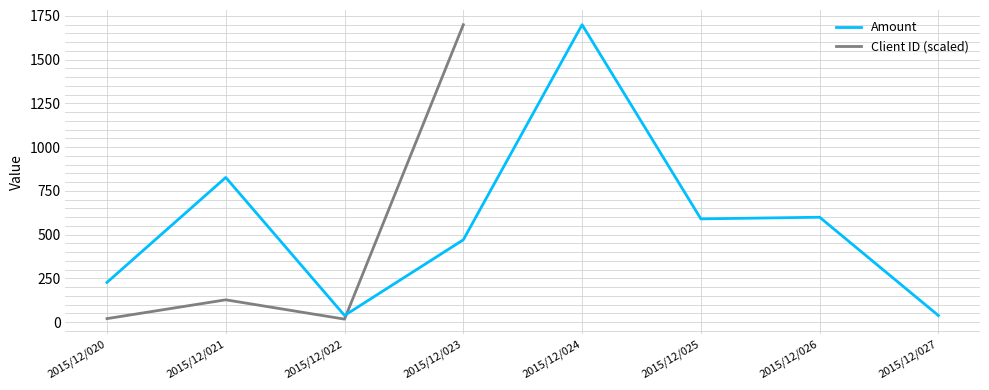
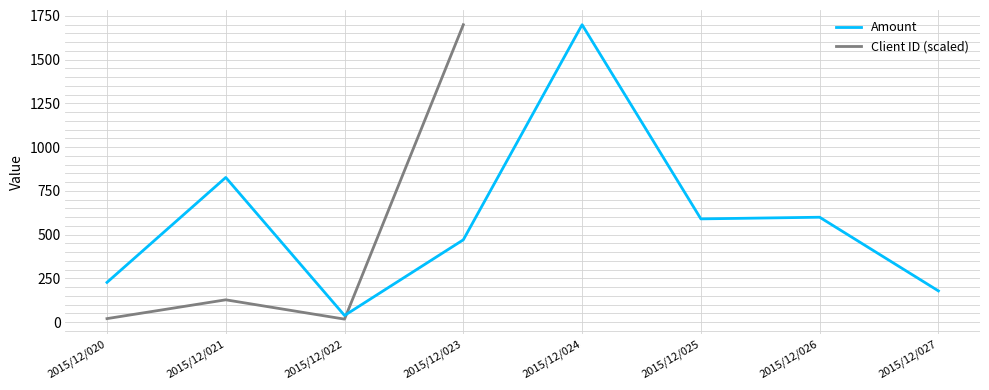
  {
    "Amount": {
      "2015/12/020": 230,
      "2015/12/021": 830,
      "2015/12/022": 40,
      "2015/12/023": 470,
      "2015/12/024": 1700,
      "2015/12/025": 590,
      "2015/12/026": 600,
-     "2015/12/027": 40
+     "2015/12/027": 180
    },
    "Client ID (scaled)": {
      "2015/12/020": 20,
      "2015/12/021": 130,
      "2015/12/022": 20,
      "2015/12/023": 1700,
      "2015/12/026": 1290
    }
  }
